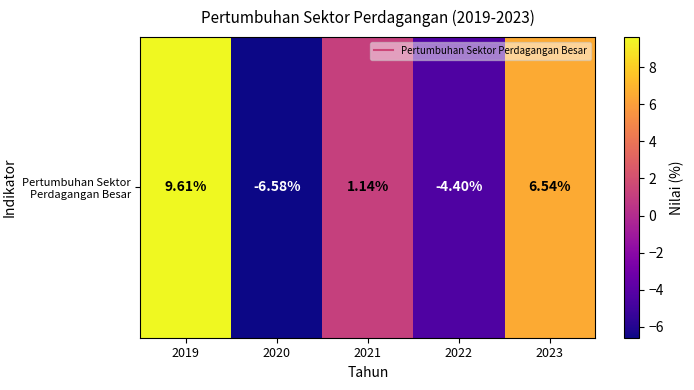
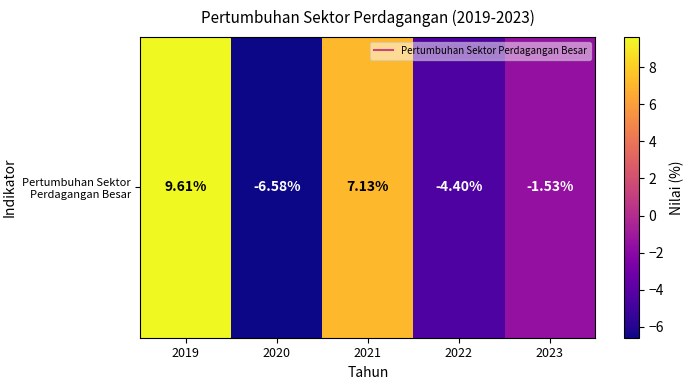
  {
    "Pertumbuhan Sektor Perdagangan Besar": {
      "2019": "9.61%",
      "2020": "-6.58%",
-     "2021": "1.14%",
+     "2021": "7.13%",
      "2022": "-4.40%",
-     "2023": "6.54%"
+     "2023": "-1.53%"
    }
  }
